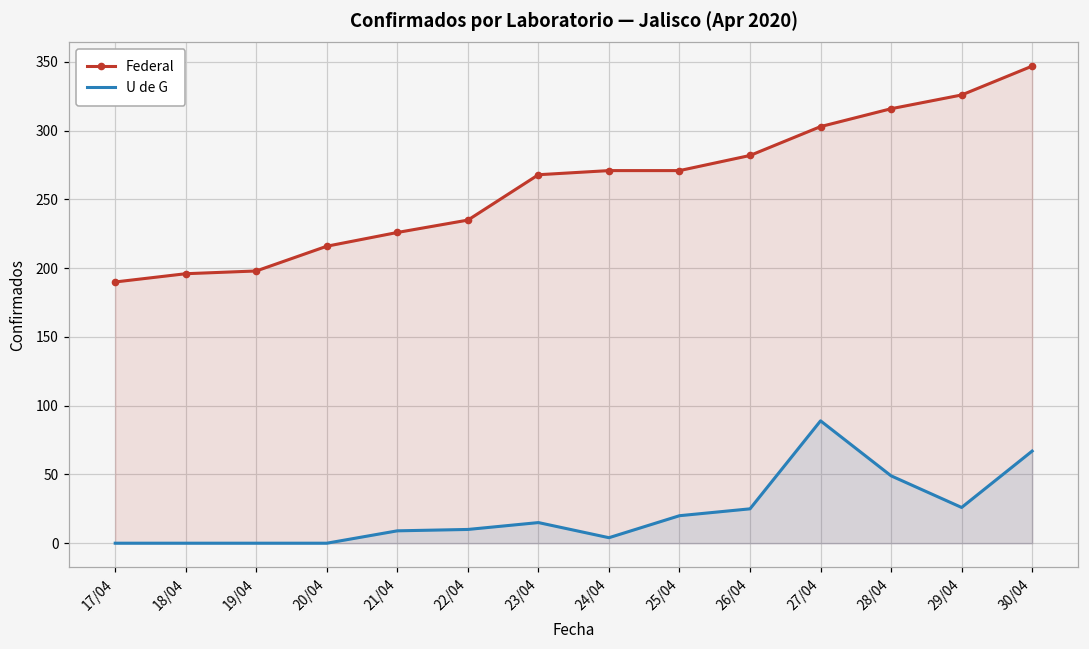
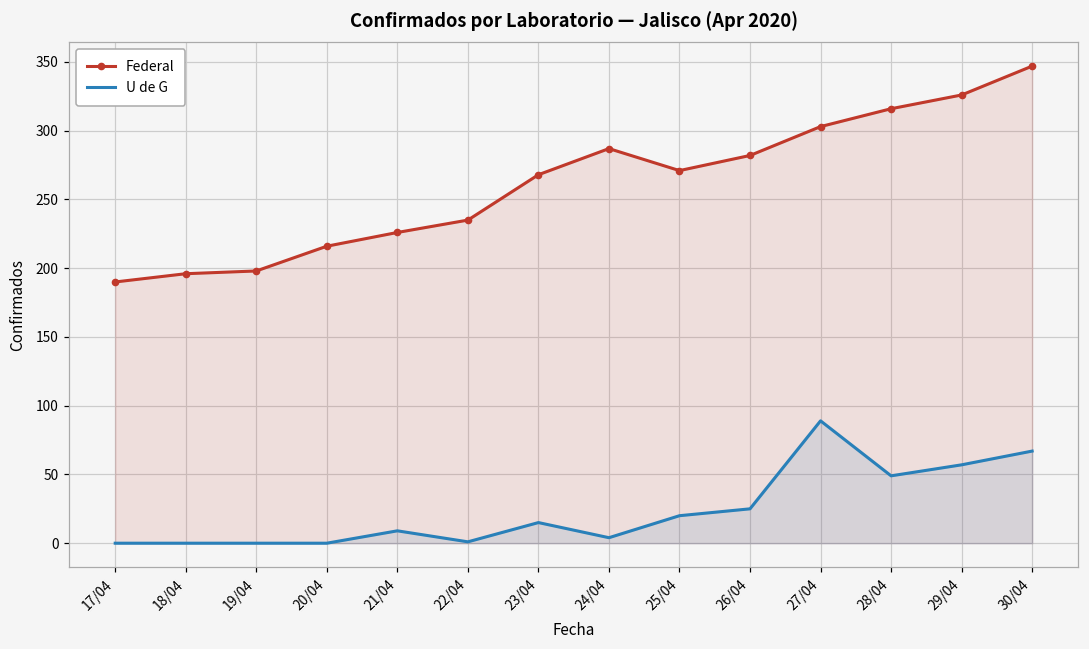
  {
    "Federal": {
      "17/04": 190,
      "18/04": 196,
      "19/04": 198,
      "20/04": 216,
      "21/04": 226,
      "22/04": 235,
      "23/04": 268,
-     "24/04": 271,
+     "24/04": 287,
      "25/04": 271,
      "26/04": 282,
      "27/04": 303,
      "28/04": 316,
      "29/04": 326,
      "30/04": 347
    },
    "U de G": {
      "17/04": 0,
      "18/04": 0,
      "19/04": 0,
      "20/04": 0,
      "21/04": 9,
-     "22/04": 10,
+     "22/04": 1,
      "23/04": 15,
      "24/04": 4,
      "25/04": 20,
      "26/04": 25,
      "27/04": 89,
      "28/04": 49,
-     "29/04": 26,
+     "29/04": 57,
      "30/04": 67
    }
  }
